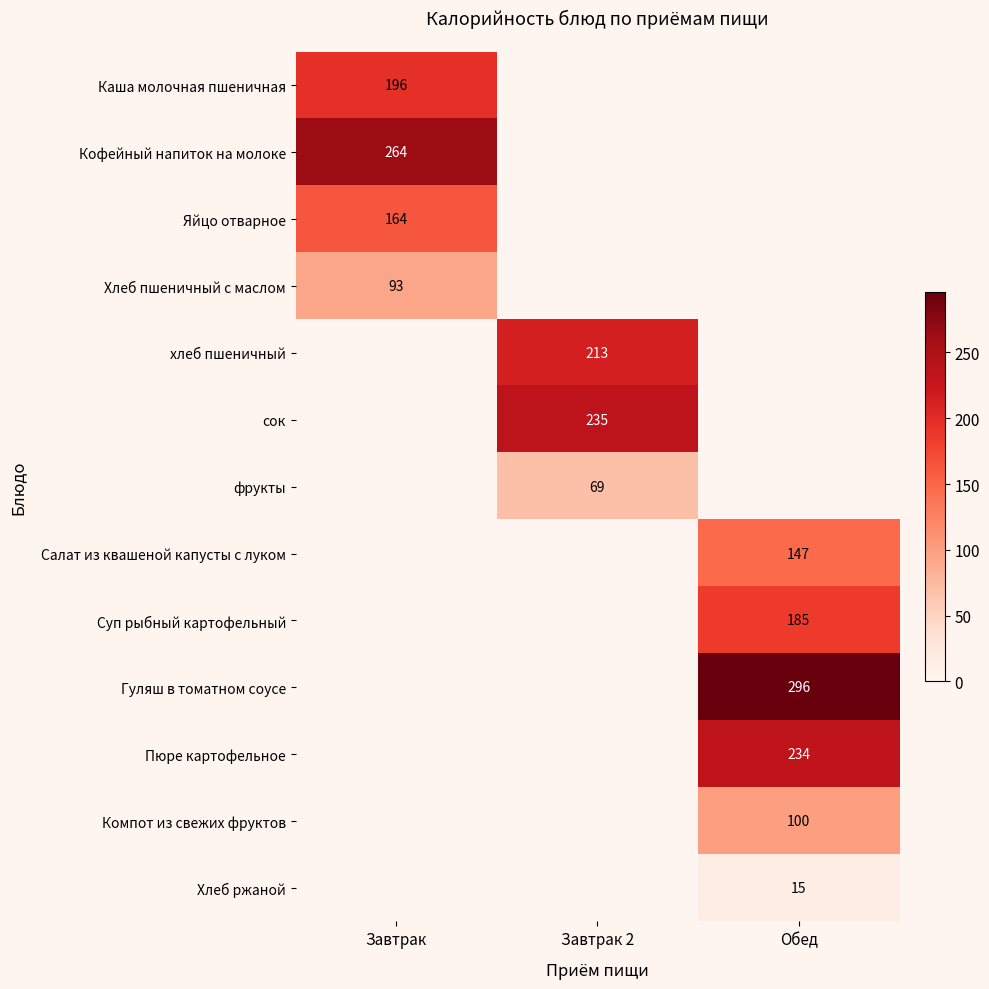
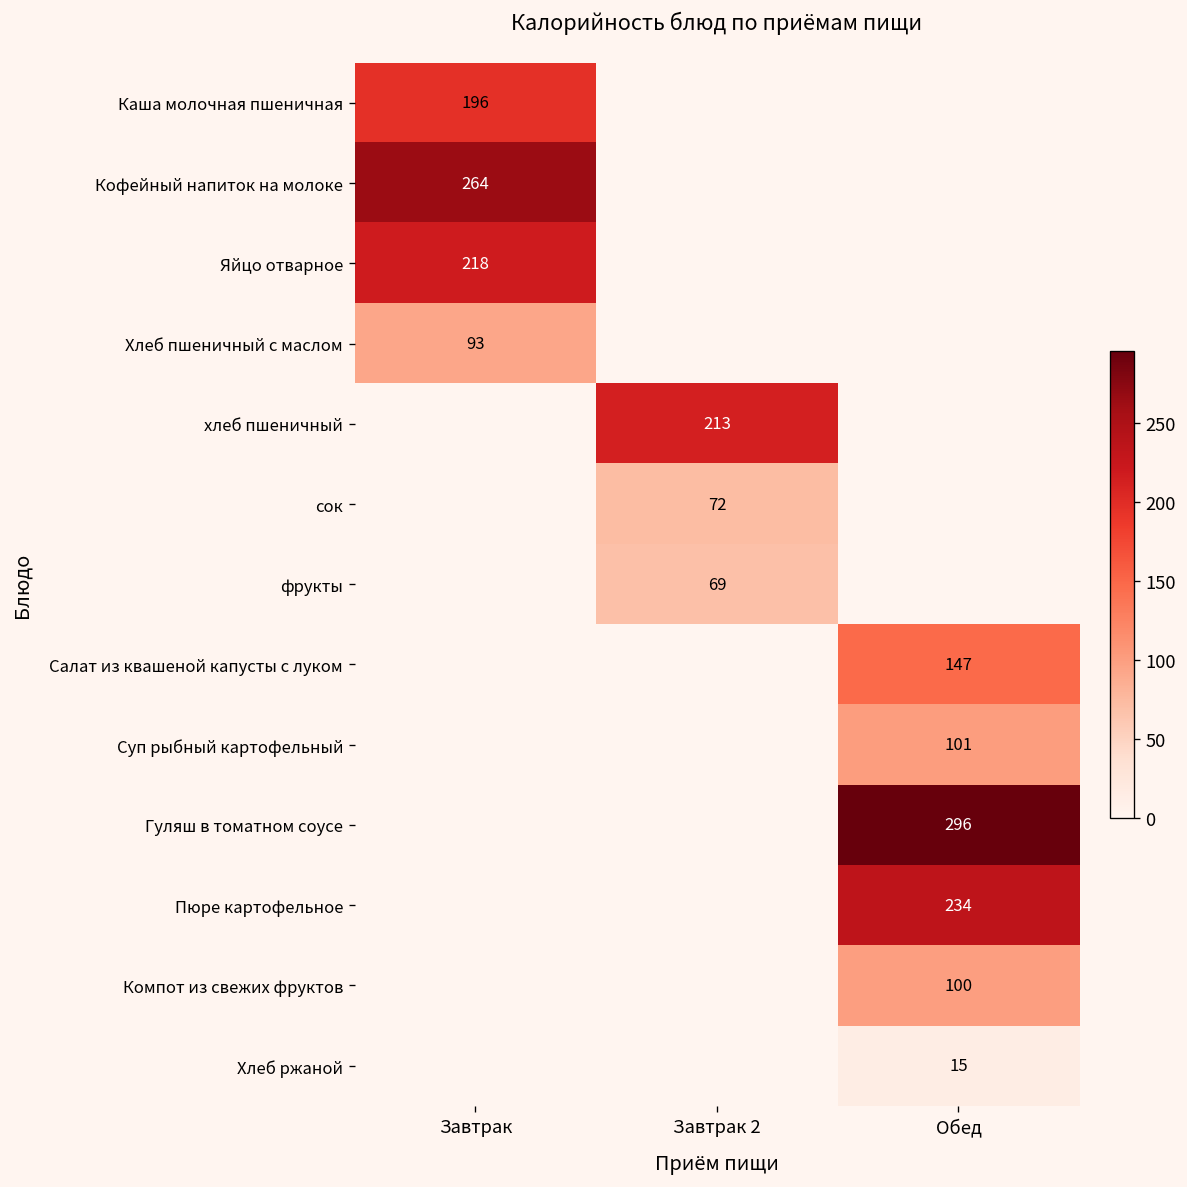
  {
    "Каша молочная пшеничная": {
      "Завтрак": 196
    },
    "Кофейный напиток на молоке": {
      "Завтрак": 264
    },
    "Яйцо отварное": {
-     "Завтрак": 164
+     "Завтрак": 218
    },
    "Хлеб пшеничный с маслом": {
      "Завтрак": 93
    },
    "хлеб пшеничный": {
      "Завтрак 2": 213
    },
    "сок": {
-     "Завтрак 2": 235
+     "Завтрак 2": 72
    },
    "фрукты": {
      "Завтрак 2": 69
    },
    "Салат из квашеной капусты с луком": {
      "Обед": 147
    },
    "Суп рыбный картофельный": {
-     "Обед": 185
+     "Обед": 101
    },
    "Гуляш в томатном соусе": {
      "Обед": 296
    },
    "Пюре картофельное": {
      "Обед": 234
    },
    "Компот из свежих фруктов": {
      "Обед": 100
    },
    "Хлеб ржаной": {
      "Обед": 15
    }
  }
